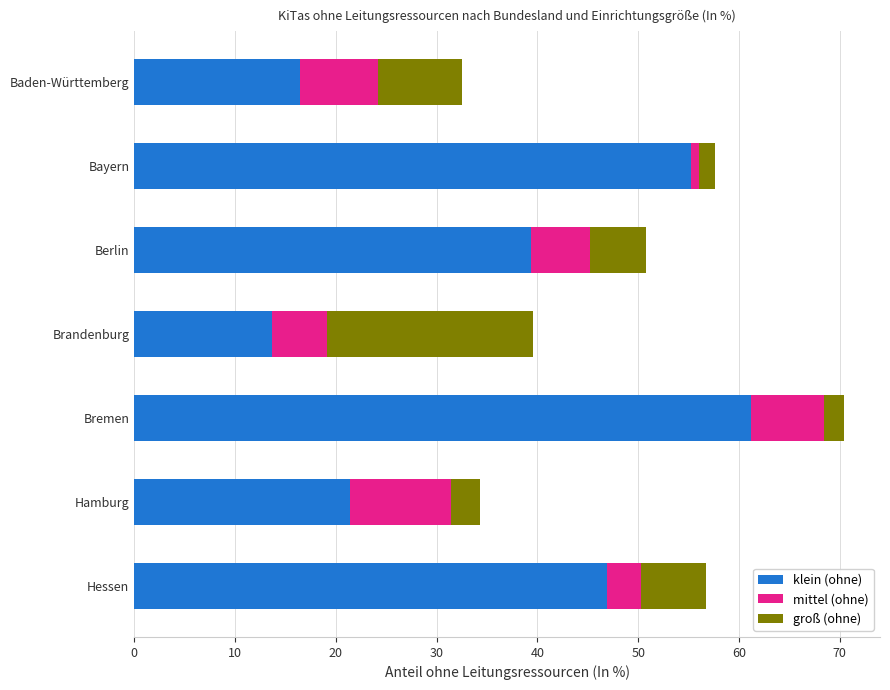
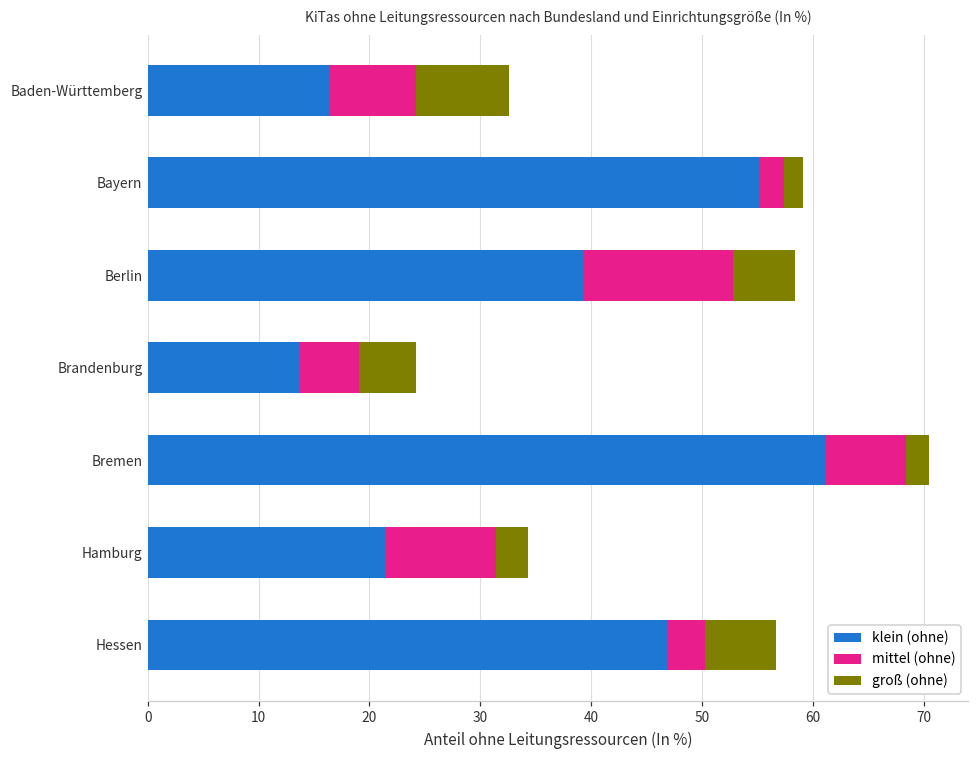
  {
    "klein (ohne)": {
      "Baden-Württemberg": 16.5,
      "Bayern": 55.3,
      "Berlin": 39.3,
      "Brandenburg": 13.6,
      "Bremen": 61.2,
      "Hamburg": 21.4,
      "Hessen": 46.9
    },
    "mittel (ohne)": {
      "Baden-Württemberg": 7.7,
-     "Bayern": 0.7,
-     "Berlin": 5.9,
+     "Bayern": 2.2,
+     "Berlin": 13.5,
      "Brandenburg": 5.5,
      "Bremen": 7.2,
      "Hamburg": 10.0,
      "Hessen": 3.4
    },
    "groß (ohne)": {
      "Baden-Württemberg": 8.4,
      "Bayern": 1.7,
      "Berlin": 5.6,
-     "Brandenburg": 20.5,
+     "Brandenburg": 5.1,
      "Bremen": 2.1,
      "Hamburg": 2.9,
      "Hessen": 6.4
    }
  }
